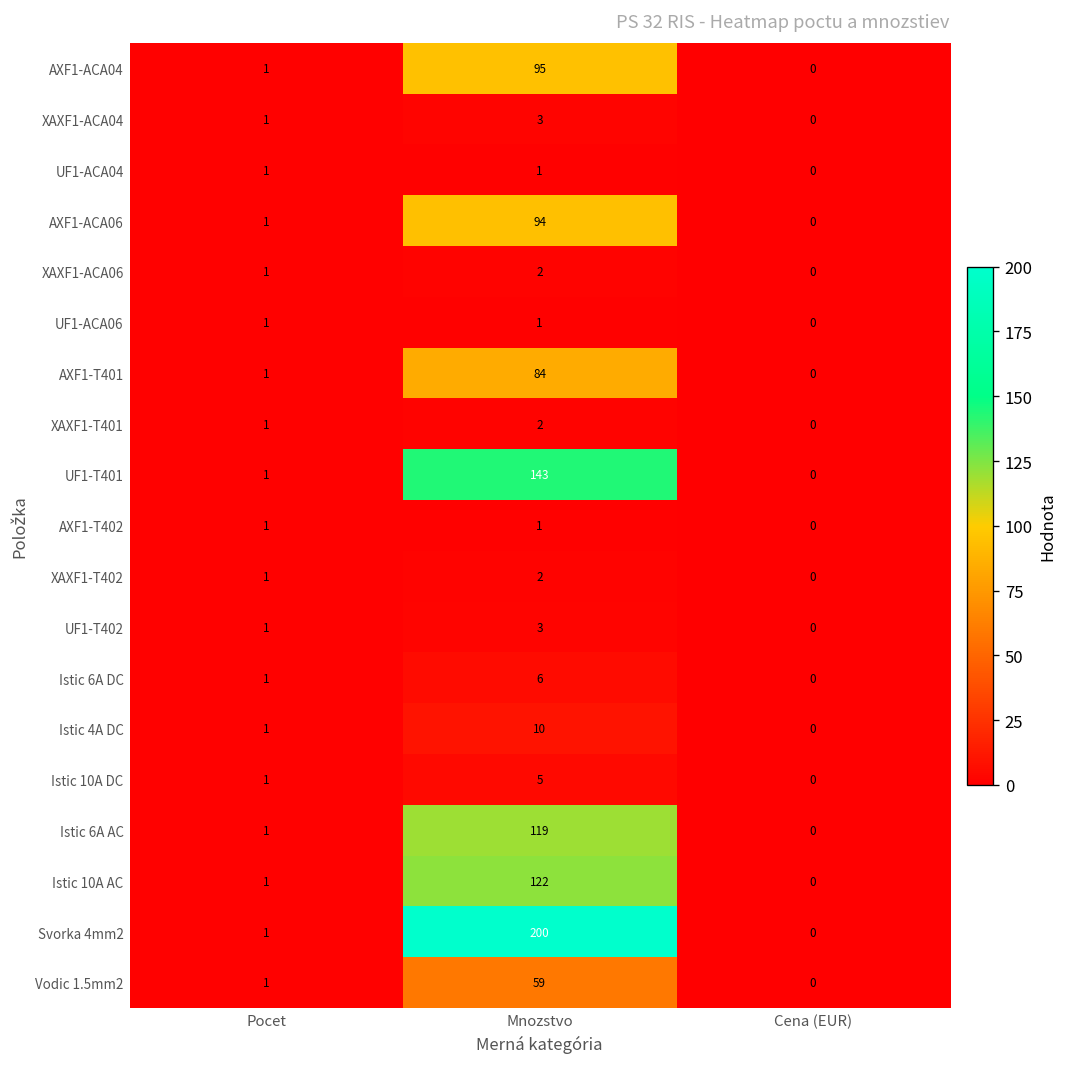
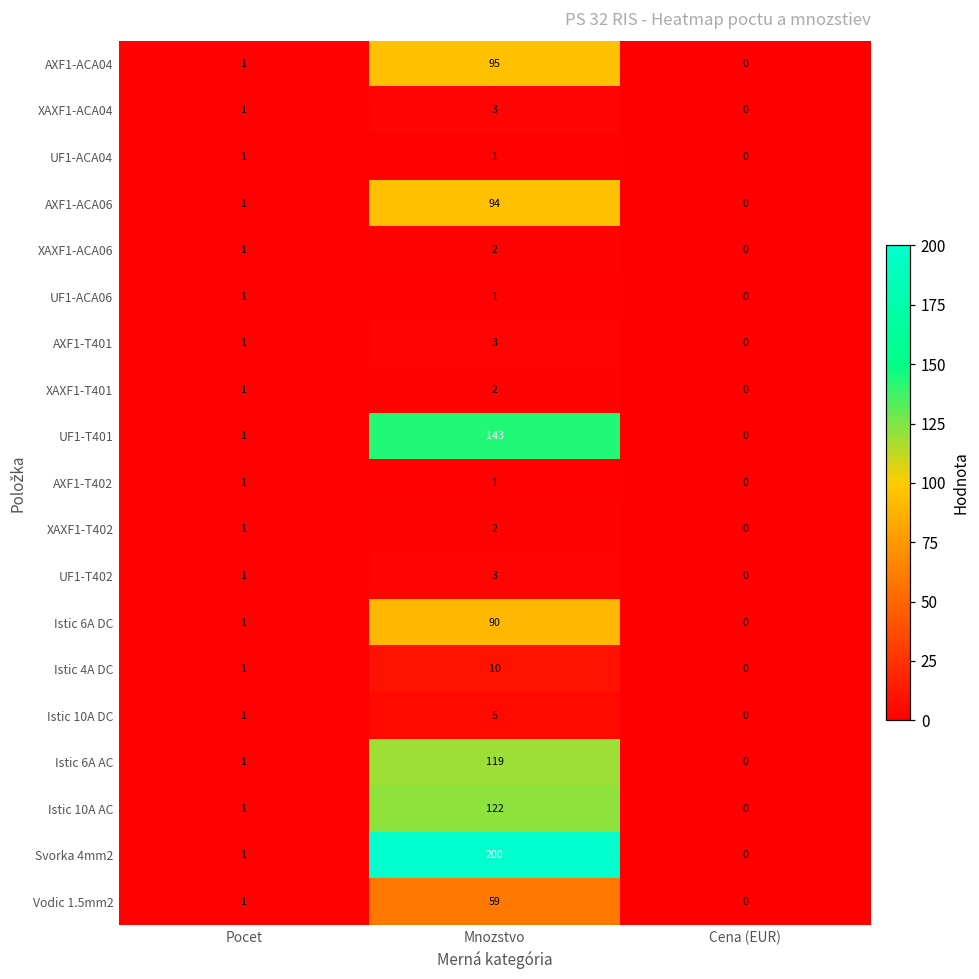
  {
    "AXF1-ACA04": {
      "Pocet": 1,
      "Mnozstvo": 95,
      "Cena (EUR)": 0
    },
    "XAXF1-ACA04": {
      "Pocet": 1,
      "Mnozstvo": 3,
      "Cena (EUR)": 0
    },
    "UF1-ACA04": {
      "Pocet": 1,
      "Mnozstvo": 1,
      "Cena (EUR)": 0
    },
    "AXF1-ACA06": {
      "Pocet": 1,
      "Mnozstvo": 94,
      "Cena (EUR)": 0
    },
    "XAXF1-ACA06": {
      "Pocet": 1,
      "Mnozstvo": 2,
      "Cena (EUR)": 0
    },
    "UF1-ACA06": {
      "Pocet": 1,
      "Mnozstvo": 1,
      "Cena (EUR)": 0
    },
    "AXF1-T401": {
      "Pocet": 1,
-     "Mnozstvo": 84,
+     "Mnozstvo": 3,
      "Cena (EUR)": 0
    },
    "XAXF1-T401": {
      "Pocet": 1,
      "Mnozstvo": 2,
      "Cena (EUR)": 0
    },
    "UF1-T401": {
      "Pocet": 1,
      "Mnozstvo": 143,
      "Cena (EUR)": 0
    },
    "AXF1-T402": {
      "Pocet": 1,
      "Mnozstvo": 1,
      "Cena (EUR)": 0
    },
    "XAXF1-T402": {
      "Pocet": 1,
      "Mnozstvo": 2,
      "Cena (EUR)": 0
    },
    "UF1-T402": {
      "Pocet": 1,
      "Mnozstvo": 3,
      "Cena (EUR)": 0
    },
    "Istic 6A DC": {
      "Pocet": 1,
-     "Mnozstvo": 6,
+     "Mnozstvo": 90,
      "Cena (EUR)": 0
    },
    "Istic 4A DC": {
      "Pocet": 1,
      "Mnozstvo": 10,
      "Cena (EUR)": 0
    },
    "Istic 10A DC": {
      "Pocet": 1,
      "Mnozstvo": 5,
      "Cena (EUR)": 0
    },
    "Istic 6A AC": {
      "Pocet": 1,
      "Mnozstvo": 119,
      "Cena (EUR)": 0
    },
    "Istic 10A AC": {
      "Pocet": 1,
      "Mnozstvo": 122,
      "Cena (EUR)": 0
    },
    "Svorka 4mm2": {
      "Pocet": 1,
      "Mnozstvo": 200,
      "Cena (EUR)": 0
    },
    "Vodic 1.5mm2": {
      "Pocet": 1,
      "Mnozstvo": 59,
      "Cena (EUR)": 0
    }
  }
